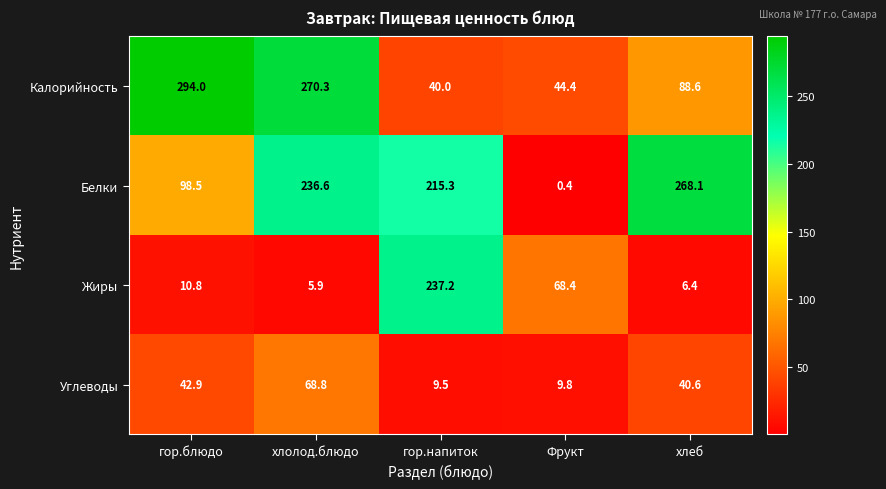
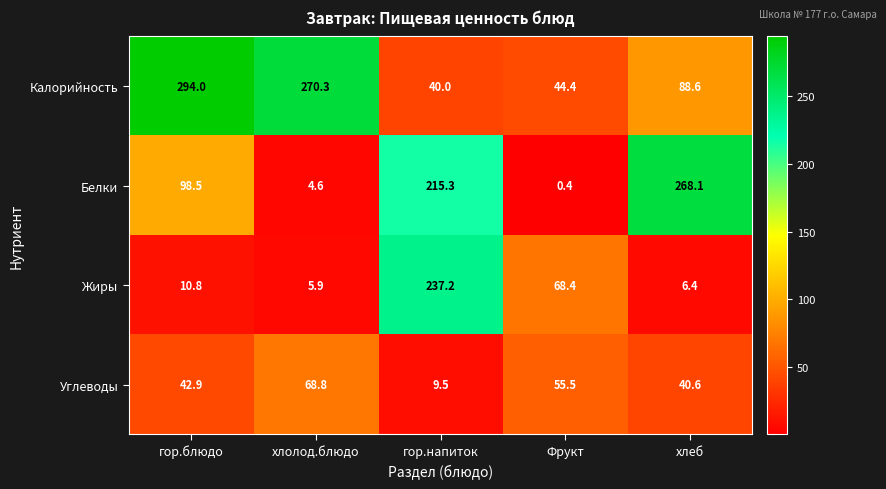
  {
    "Калорийность": {
      "гор.блюдо": 294.0,
      "хлолод.блюдо": 270.3,
      "гор.напиток": 40.0,
      "Фрукт": 44.4,
      "хлеб": 88.6
    },
    "Белки": {
      "гор.блюдо": 98.5,
-     "хлолод.блюдо": 236.6,
+     "хлолод.блюдо": 4.6,
      "гор.напиток": 215.3,
      "Фрукт": 0.4,
      "хлеб": 268.1
    },
    "Жиры": {
      "гор.блюдо": 10.8,
      "хлолод.блюдо": 5.9,
      "гор.напиток": 237.2,
      "Фрукт": 68.4,
      "хлеб": 6.4
    },
    "Углеводы": {
      "гор.блюдо": 42.9,
      "хлолод.блюдо": 68.8,
      "гор.напиток": 9.5,
-     "Фрукт": 9.8,
+     "Фрукт": 55.5,
      "хлеб": 40.6
    }
  }
